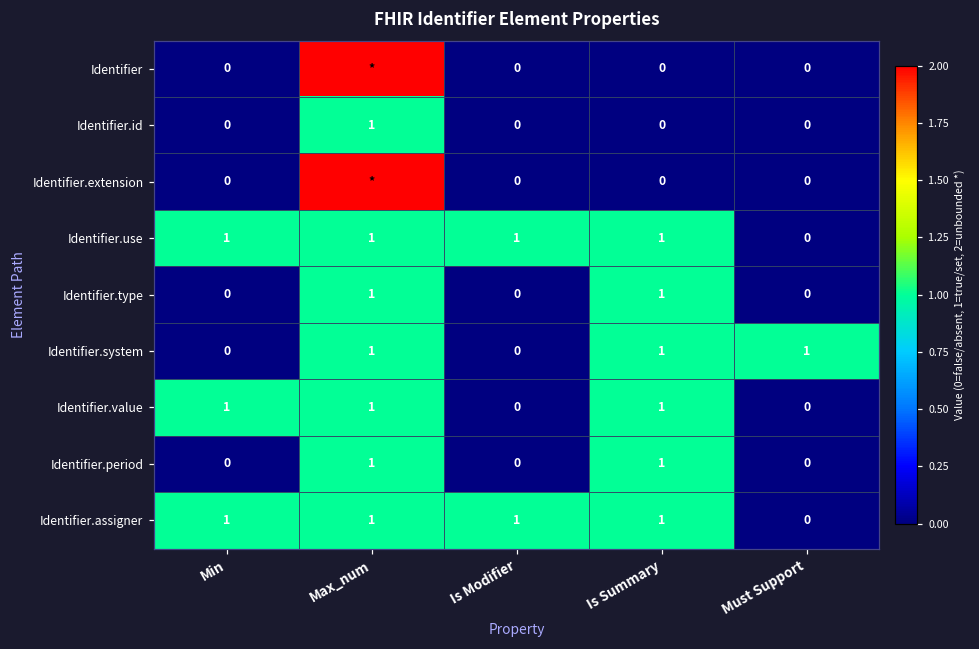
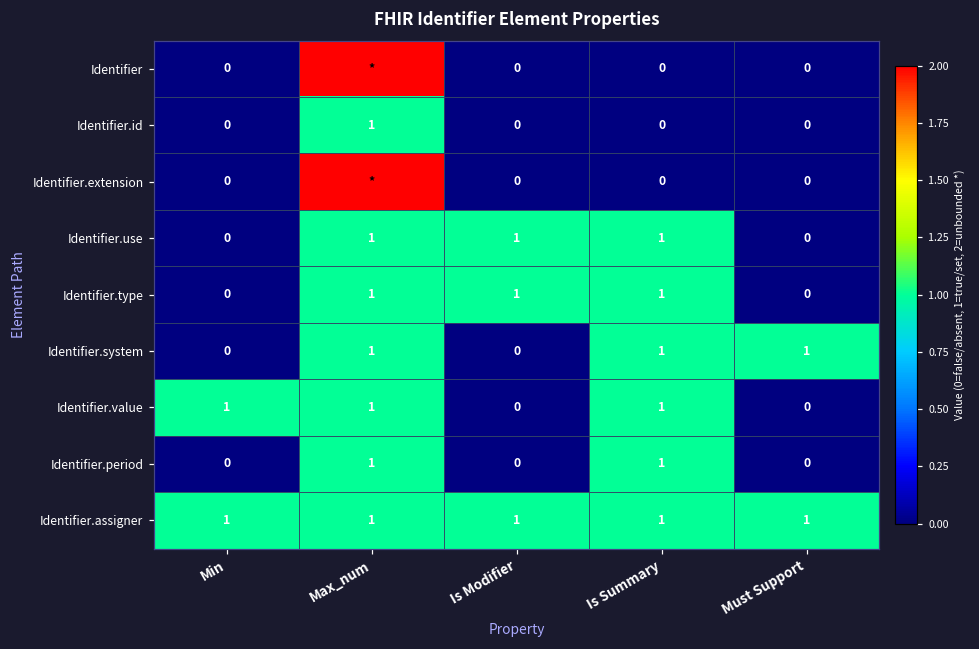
  {
    "Identifier": {
      "Min": 0,
      "Is Modifier": 0,
      "Is Summary": 0,
      "Must Support": 0
    },
    "Identifier.id": {
      "Min": 0,
      "Max_num": 1,
      "Is Modifier": 0,
      "Is Summary": 0,
      "Must Support": 0
    },
    "Identifier.extension": {
      "Min": 0,
      "Is Modifier": 0,
      "Is Summary": 0,
      "Must Support": 0
    },
    "Identifier.use": {
-     "Min": 1,
+     "Min": 0,
      "Max_num": 1,
      "Is Modifier": 1,
      "Is Summary": 1,
      "Must Support": 0
    },
    "Identifier.type": {
      "Min": 0,
      "Max_num": 1,
-     "Is Modifier": 0,
+     "Is Modifier": 1,
      "Is Summary": 1,
      "Must Support": 0
    },
    "Identifier.system": {
      "Min": 0,
      "Max_num": 1,
      "Is Modifier": 0,
      "Is Summary": 1,
      "Must Support": 1
    },
    "Identifier.value": {
      "Min": 1,
      "Max_num": 1,
      "Is Modifier": 0,
      "Is Summary": 1,
      "Must Support": 0
    },
    "Identifier.period": {
      "Min": 0,
      "Max_num": 1,
      "Is Modifier": 0,
      "Is Summary": 1,
      "Must Support": 0
    },
    "Identifier.assigner": {
      "Min": 1,
      "Max_num": 1,
      "Is Modifier": 1,
      "Is Summary": 1,
-     "Must Support": 0
+     "Must Support": 1
    }
  }
